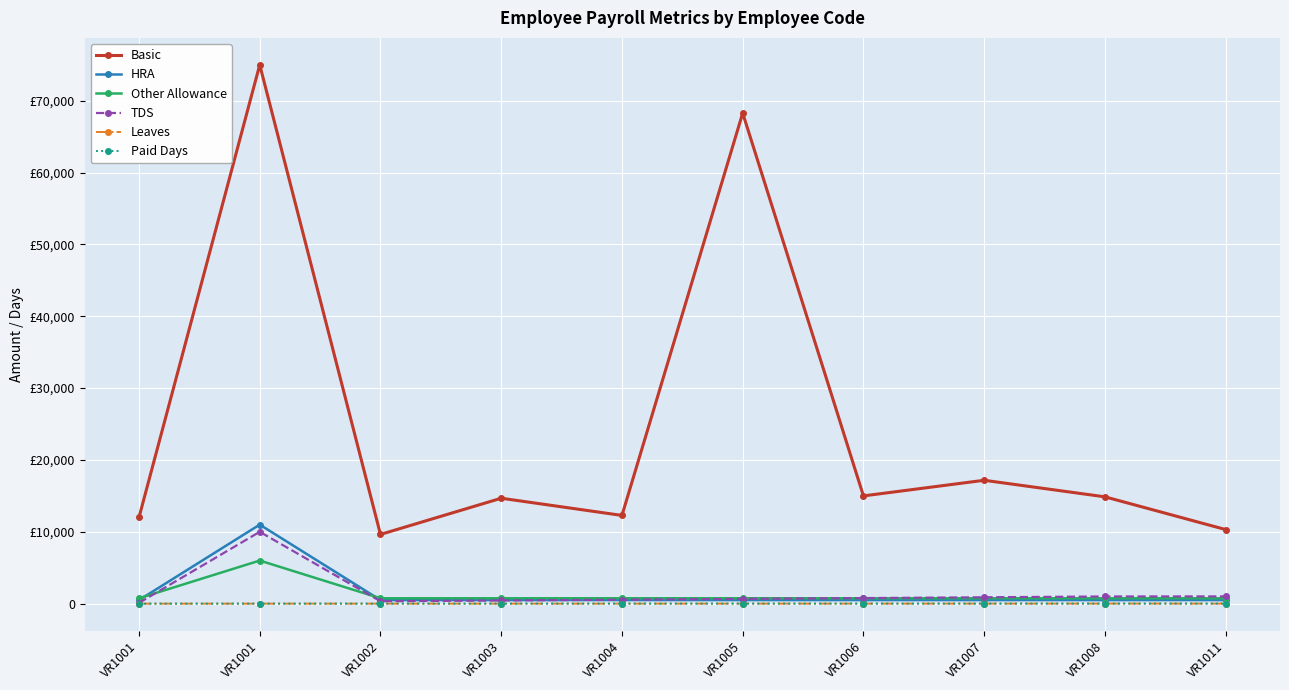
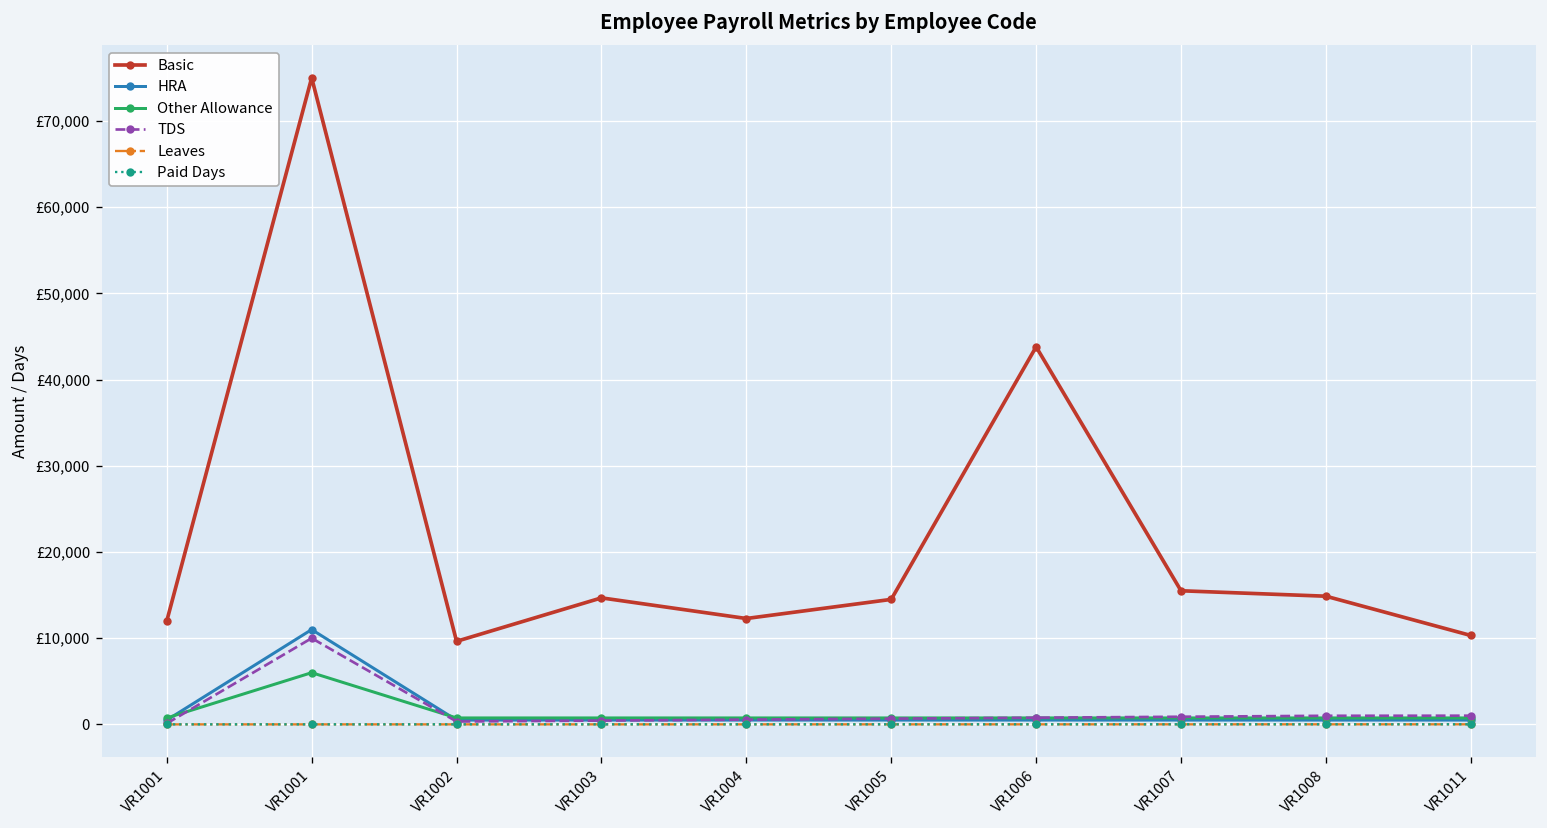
  {
    "Basic": {
      "VR1002": "£10,000",
      "VR1003": "£15,000",
      "VR1004": "£12,000",
-     "VR1005": "£68,000",
-     "VR1006": "£15,000",
-     "VR1007": "£17,000",
+     "VR1005": "£15,000",
+     "VR1006": "£44,000",
+     "VR1007": "£16,000",
      "VR1008": "£15,000",
      "VR1011": "£10,000"
    }
  }
